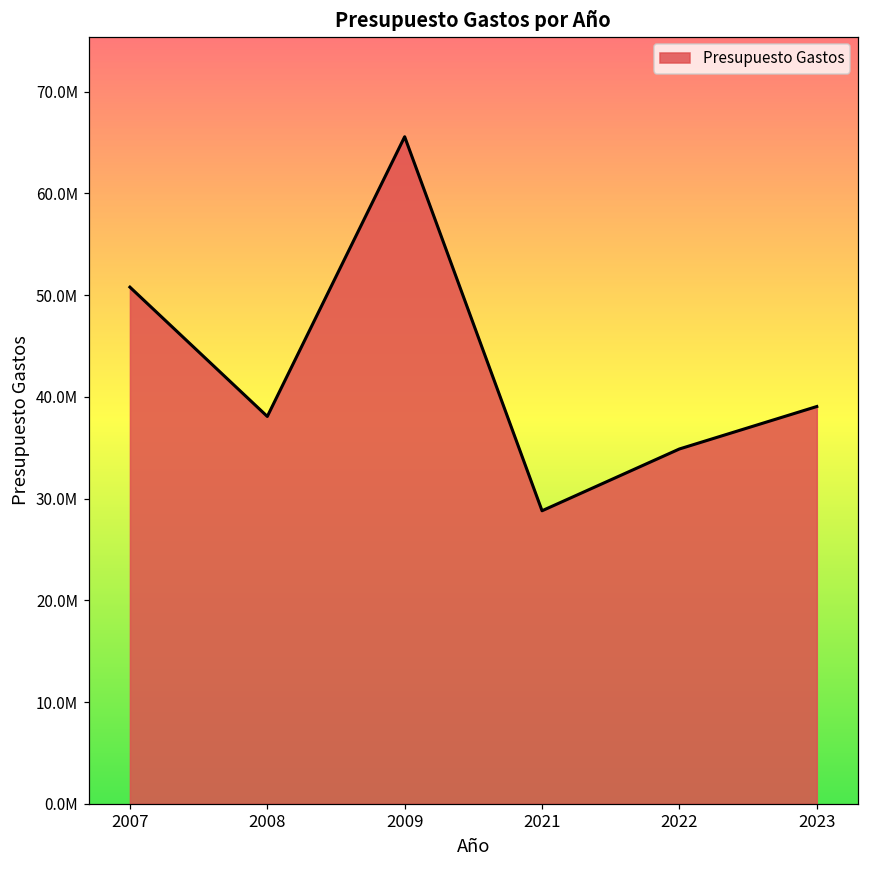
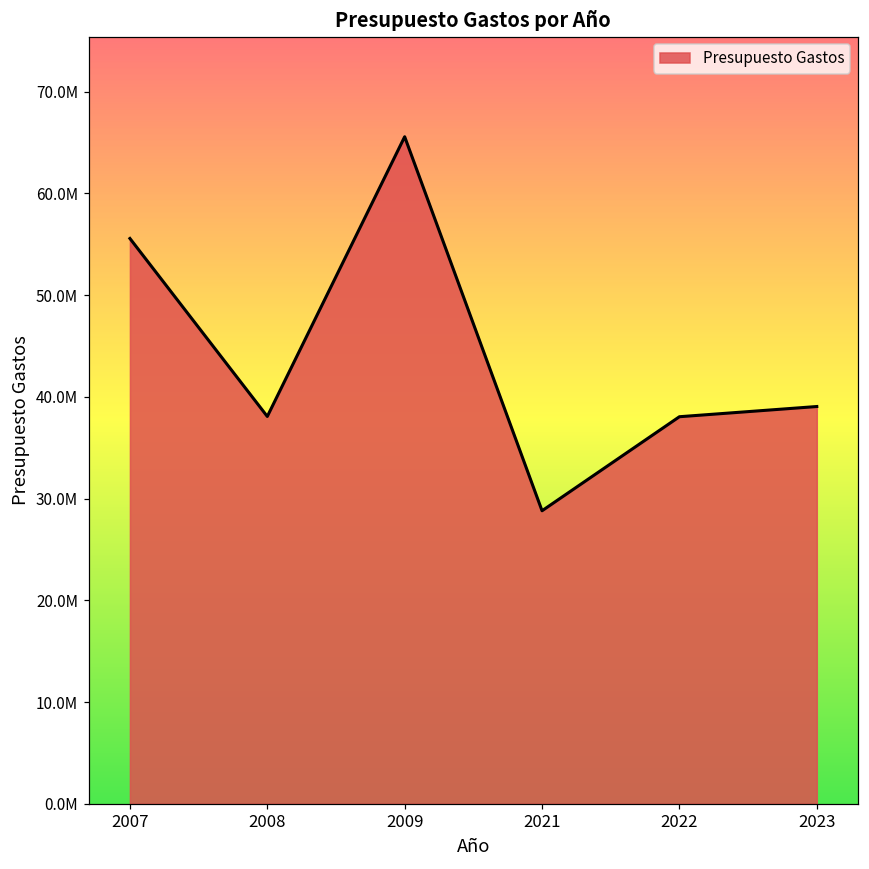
  {
-   "2007": 51000000,
+   "2007": 56000000,
    "2008": 38000000,
    "2009": 66000000,
    "2021": 29000000,
-   "2022": 35000000,
+   "2022": 38000000,
    "2023": 39000000
  }
